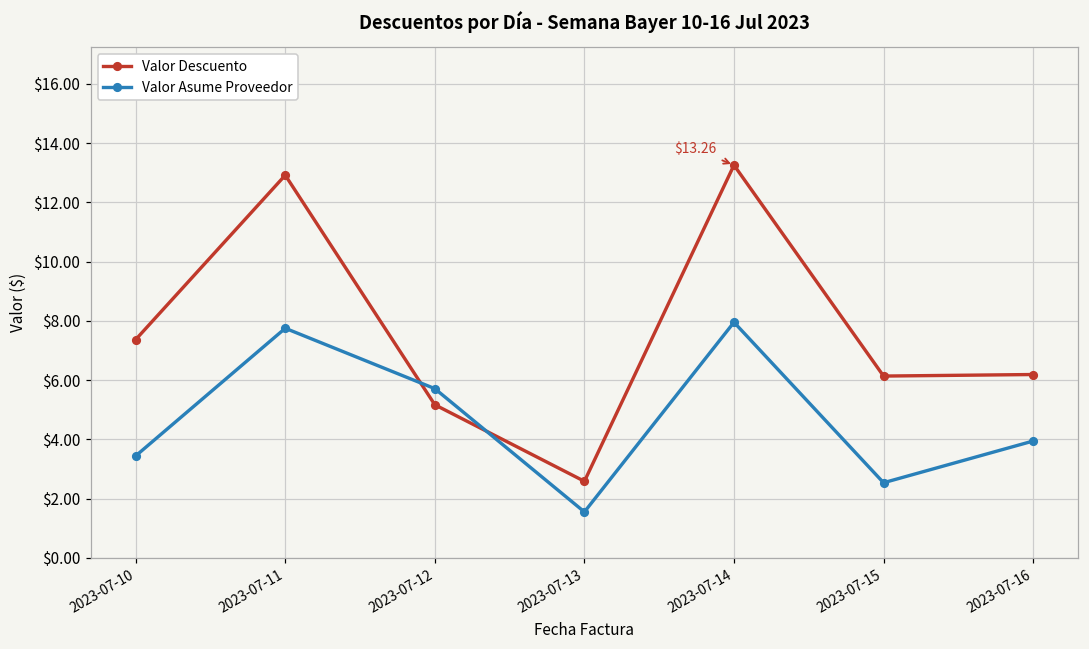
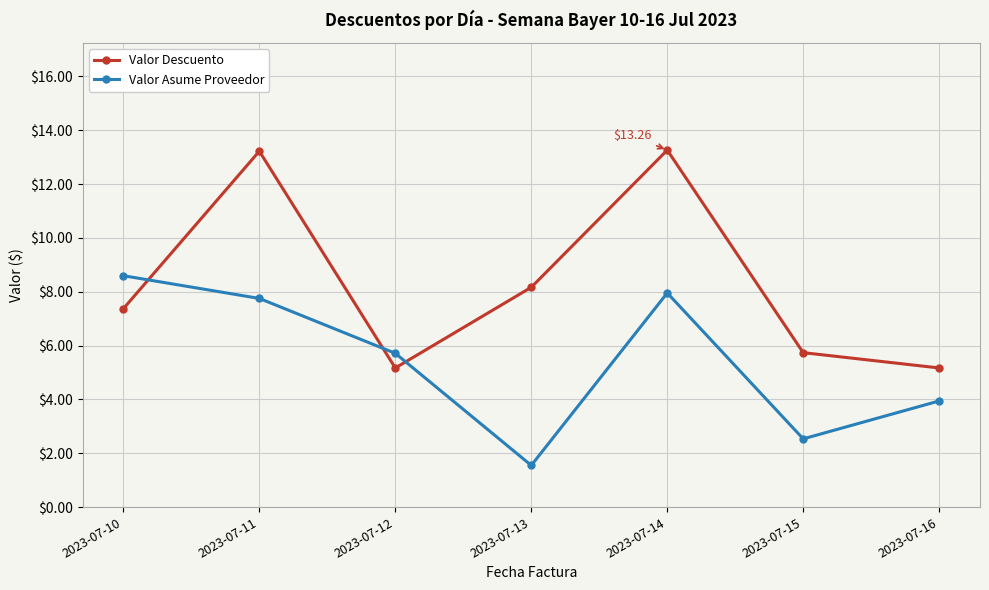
  {
    "Valor Descuento": {
      "2023-07-10": "$7.4",
-     "2023-07-11": "$12.9",
+     "2023-07-11": "$13.2",
      "2023-07-12": "$5.2",
-     "2023-07-13": "$2.6",
-     "2023-07-15": "$6.1",
-     "2023-07-16": "$6.2"
+     "2023-07-13": "$8.2",
+     "2023-07-15": "$5.7",
+     "2023-07-16": "$5.2"
    },
    "Valor Asume Proveedor": {
-     "2023-07-10": "$3.4",
+     "2023-07-10": "$8.6",
      "2023-07-11": "$7.8",
      "2023-07-12": "$5.7",
      "2023-07-13": "$1.6",
      "2023-07-14": "$8.0",
      "2023-07-15": "$2.5",
      "2023-07-16": "$3.9"
    }
  }
